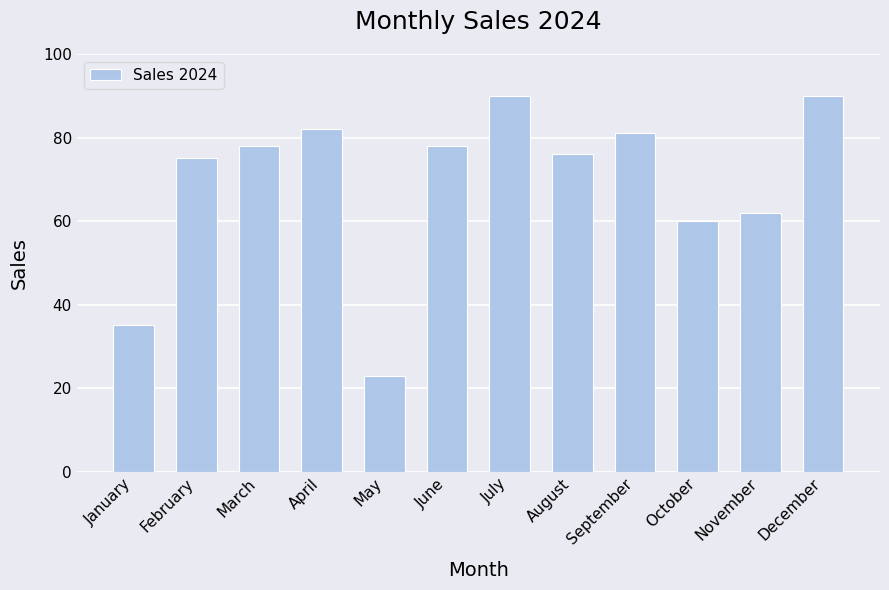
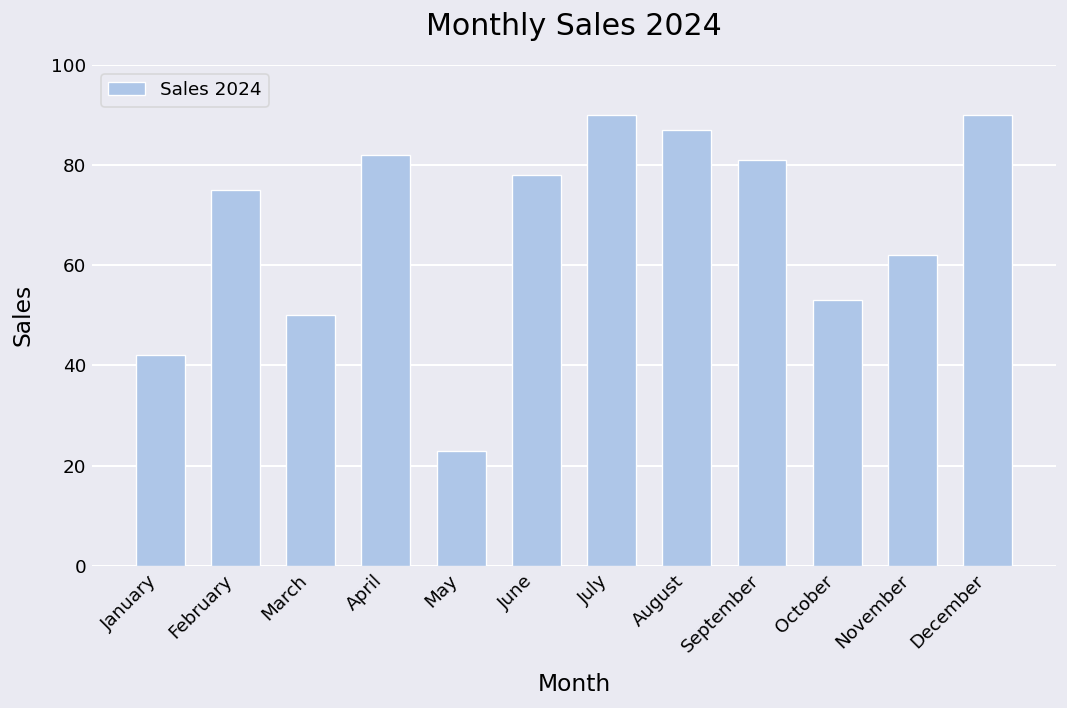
  {
-   "January": 35,
+   "January": 42,
    "February": 75,
-   "March": 78,
+   "March": 50,
    "April": 82,
    "May": 23,
    "June": 78,
    "July": 90,
-   "August": 76,
+   "August": 87,
    "September": 81,
-   "October": 60,
+   "October": 53,
    "November": 62,
    "December": 90
  }
